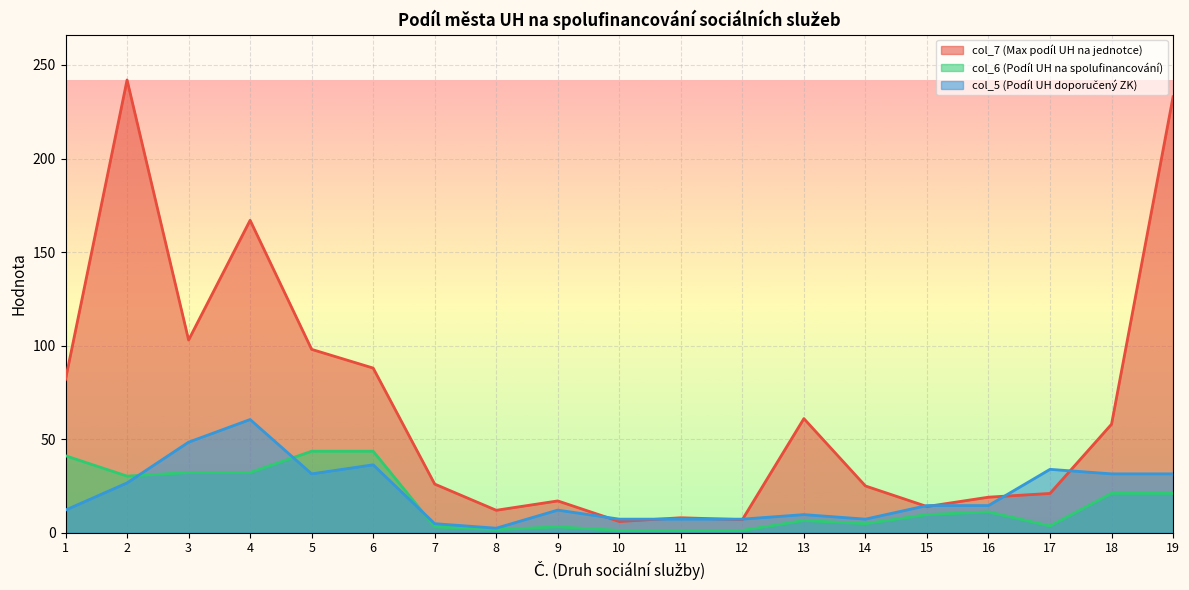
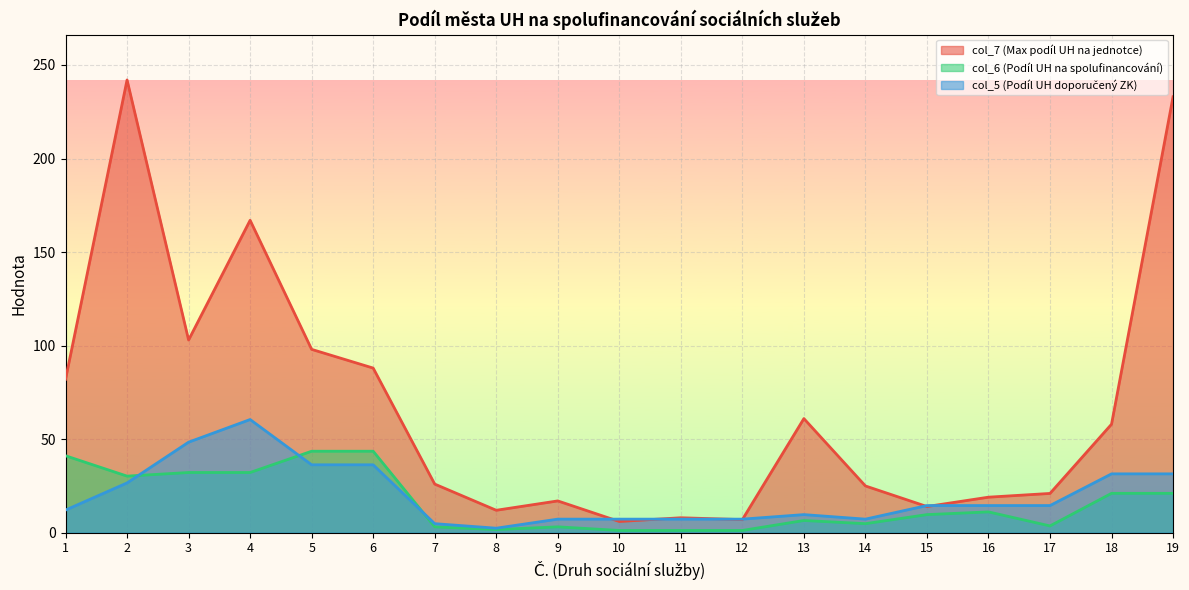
  {
    "col_7 (Max podíl UH na jednotce)": {
      "1": 82,
      "2": 242,
      "3": 103,
      "4": 167,
      "5": 98,
      "6": 88,
      "7": 26,
      "8": 12,
      "9": 17,
      "13": 61,
      "14": 25,
      "16": 19,
      "17": 21,
      "18": 58,
      "19": 233
    },
    "col_6 (Podíl UH na spolufinancování)": {
      "1": 41,
      "2": 30,
      "3": 32,
      "4": 32,
      "5": 44,
      "6": 44,
      "7": 3,
      "9": 3,
      "10": 1,
      "11": 1,
      "12": 1,
      "13": 7,
      "14": 5,
      "15": 10,
      "16": 11,
      "17": 4,
      "18": 21,
      "19": 21
    },
    "col_5 (Podíl UH doporučený ZK)": {
      "1": 12,
      "2": 27,
      "3": 48,
      "4": 61,
-     "5": 31,
+     "5": 36,
      "6": 36,
      "7": 5,
-     "9": 12,
+     "9": 7,
      "13": 10,
      "14": 7,
      "16": 15,
-     "17": 34,
+     "17": 15,
      "18": 31,
      "19": 31
    }
  }
